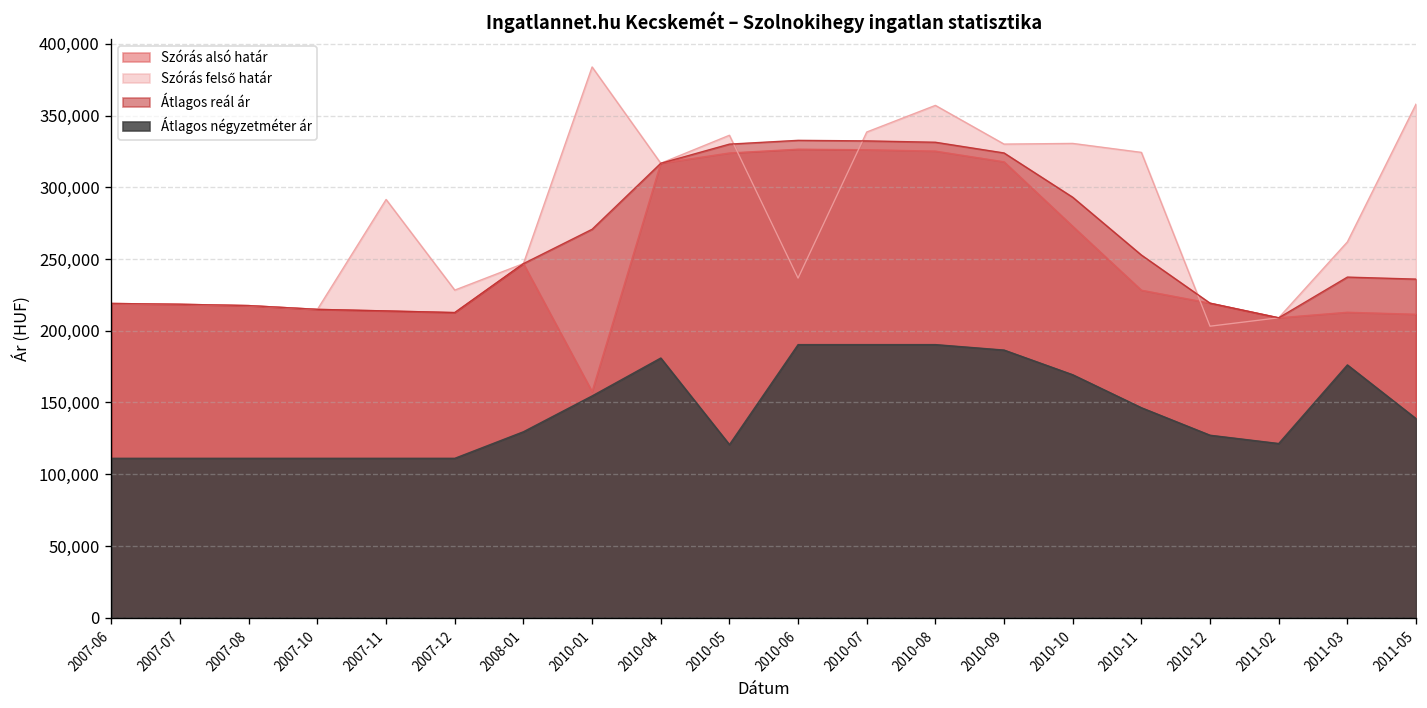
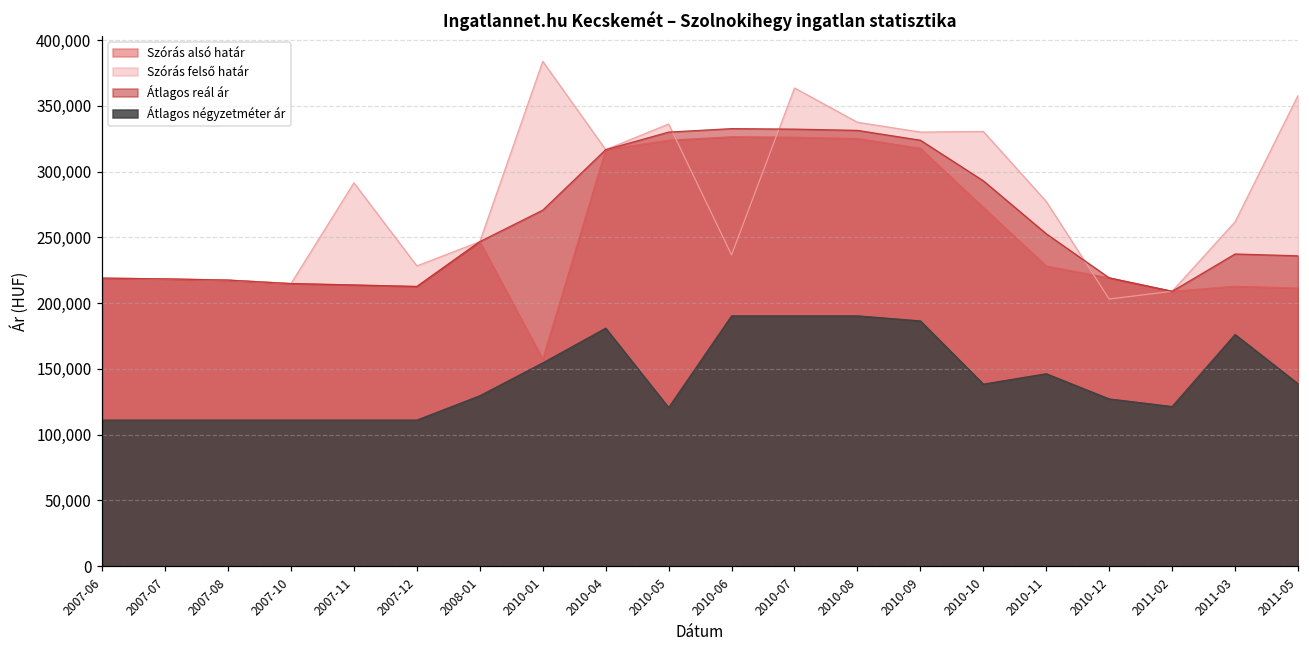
  {
    "Szórás felső határ": {
      "2007-11": "292,000",
      "2007-12": "228,000",
      "2010-01": "384,000",
      "2010-05": "336,000",
      "2010-06": "237,000",
-     "2010-07": "339,000",
-     "2010-08": "357,000",
+     "2010-07": "364,000",
+     "2010-08": "338,000",
      "2010-09": "330,000",
      "2010-10": "331,000",
-     "2010-11": "324,000",
+     "2010-11": "277,000",
      "2010-12": "203,000",
      "2011-03": "262,000",
      "2011-05": "358,000"
    },
    "Átlagos négyzetméter ár": {
      "2007-06": "111,000",
      "2007-07": "111,000",
      "2007-08": "111,000",
      "2007-10": "111,000",
      "2007-11": "111,000",
      "2007-12": "111,000",
      "2008-01": "130,000",
      "2010-01": "155,000",
      "2010-04": "181,000",
      "2010-05": "121,000",
      "2010-06": "190,000",
      "2010-07": "190,000",
      "2010-08": "190,000",
      "2010-09": "187,000",
-     "2010-10": "169,000",
+     "2010-10": "138,000",
      "2010-11": "146,000",
      "2010-12": "127,000",
      "2011-02": "121,000",
      "2011-03": "176,000",
      "2011-05": "139,000"
    }
  }
